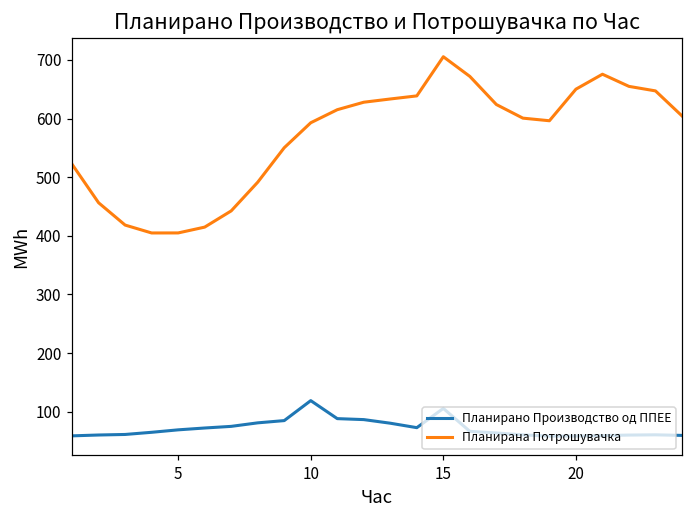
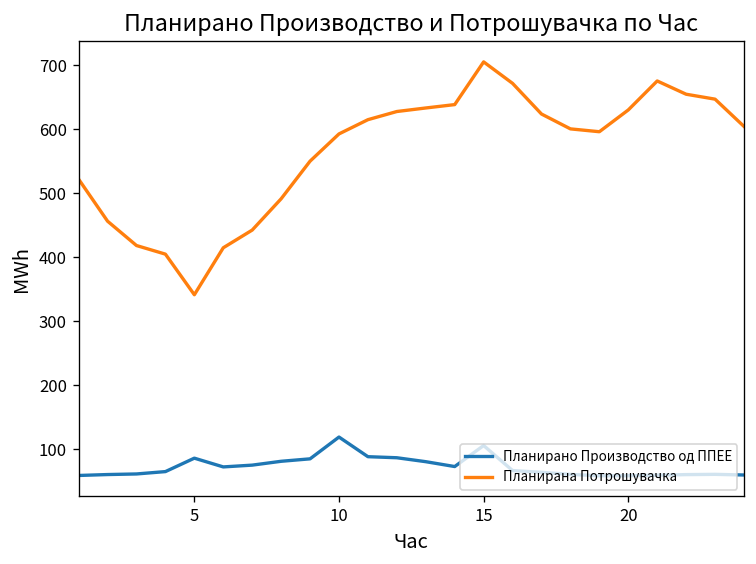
  {
    "Планирано Производство од ППЕЕ": {
-     "5": 70,
+     "5": 90,
      "10": 120,
      "15": 110
    },
    "Планирана Потрошувачка": {
-     "5": 400,
+     "5": 340,
      "10": 590,
      "15": 710,
-     "20": 650
+     "20": 630
    }
  }
